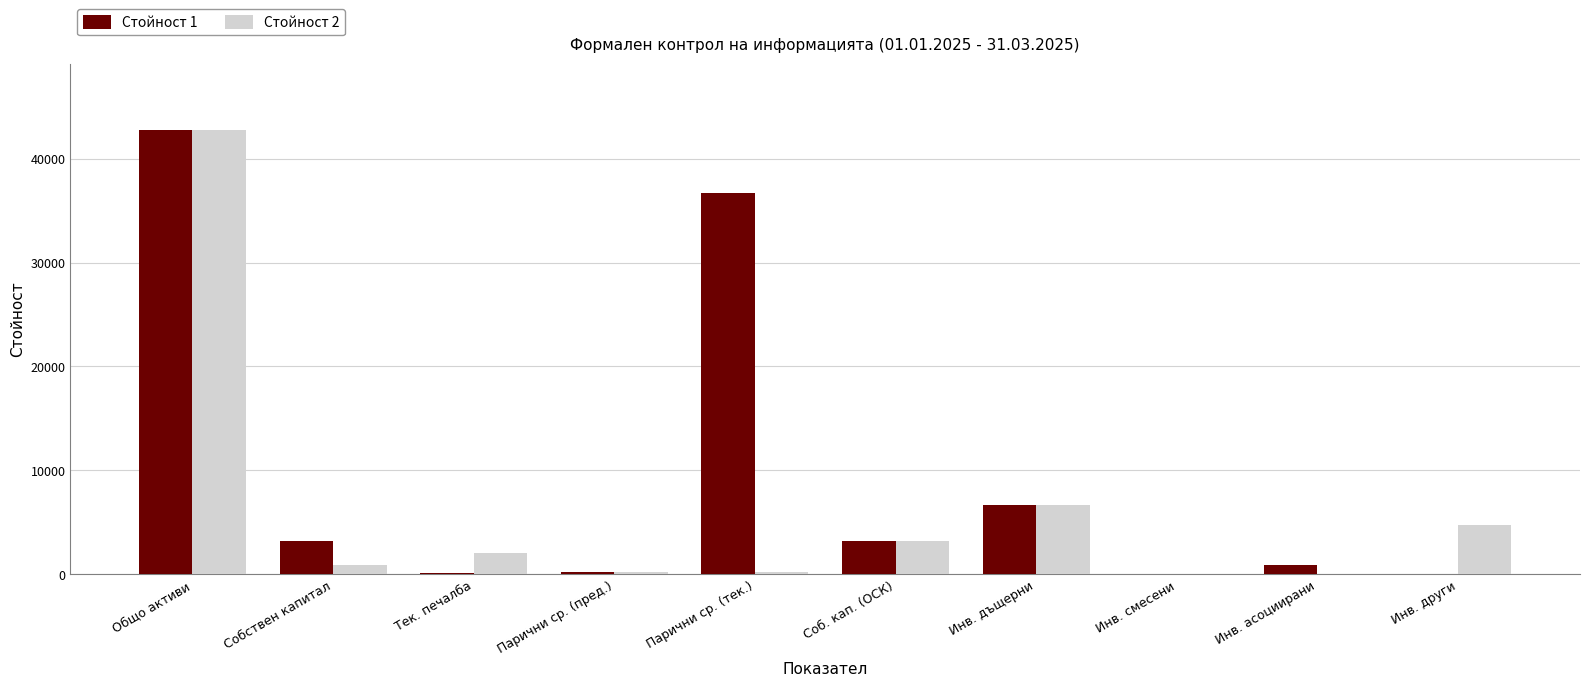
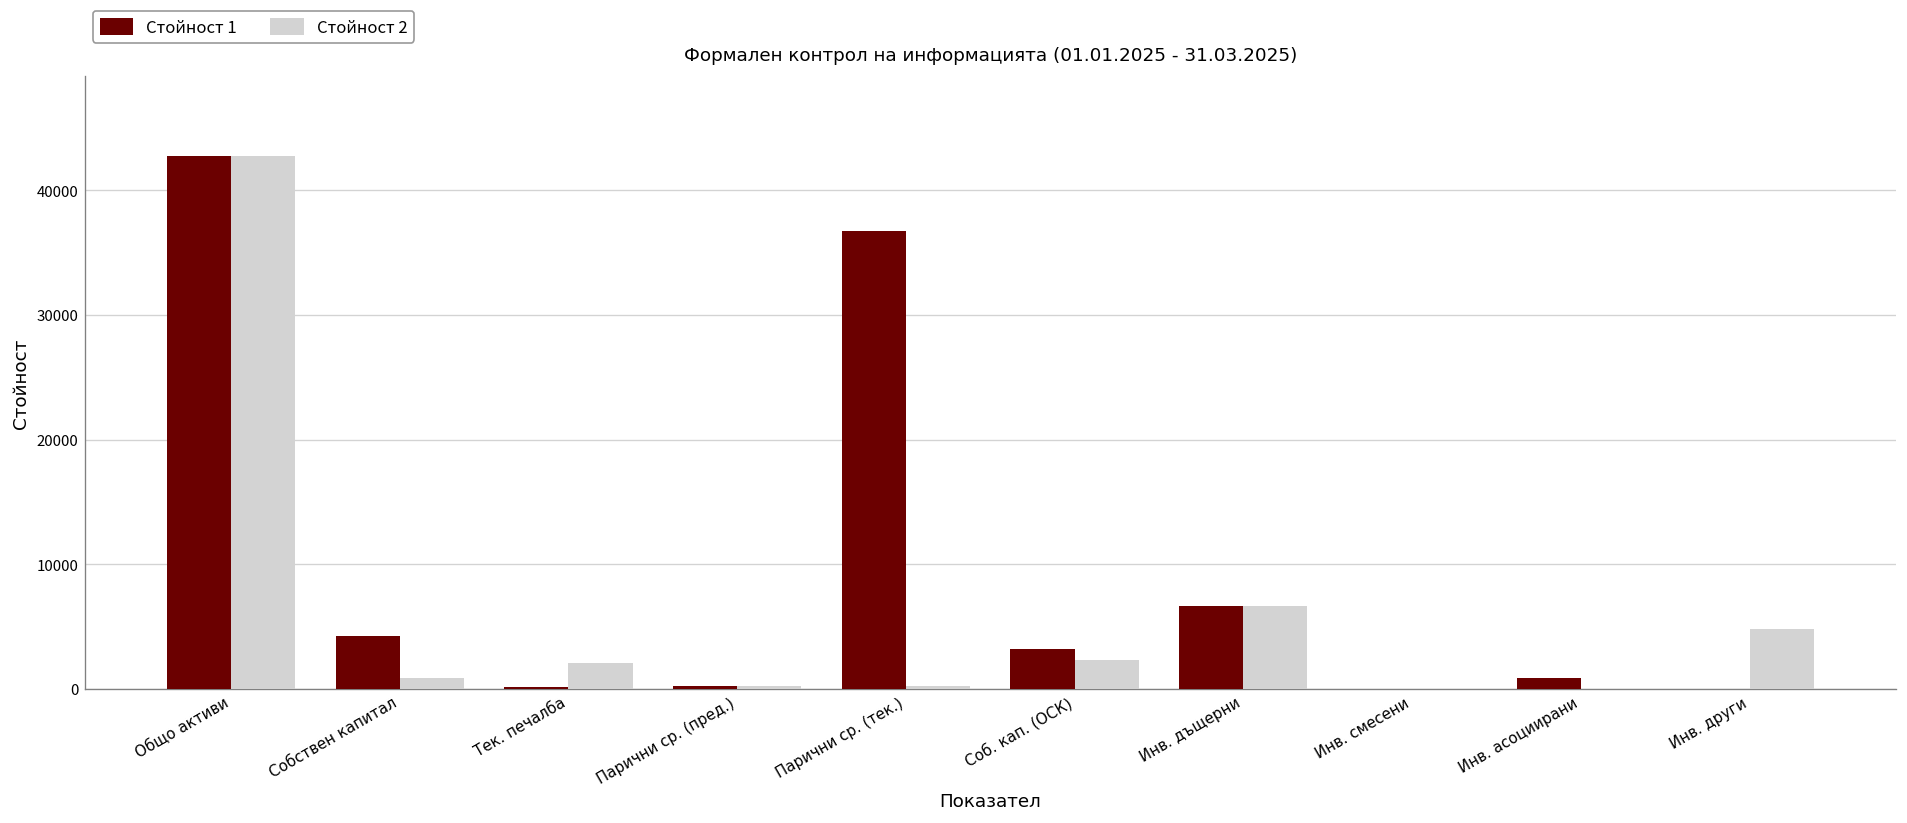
  {
    "Стойност 1": {
      "Общо активи": 42700,
-     "Собствен капитал": 3200,
+     "Собствен капитал": 4200,
      "Парични ср. (пред.)": 300,
      "Парични ср. (тек.)": 36700,
      "Соб. кап. (ОСК)": 3200,
      "Инв. дъщерни": 6600,
      "Инв. смесени": 0,
      "Инв. асоциирани": 900,
      "Инв. други": 0
    },
    "Стойност 2": {
      "Общо активи": 42700,
      "Собствен капитал": 900,
      "Тек. печалба": 2100,
      "Парични ср. (пред.)": 300,
-     "Соб. кап. (ОСК)": 3200,
+     "Соб. кап. (ОСК)": 2300,
      "Инв. дъщерни": 6600,
      "Инв. смесени": 0,
      "Инв. асоциирани": 0,
      "Инв. други": 4800
    }
  }
